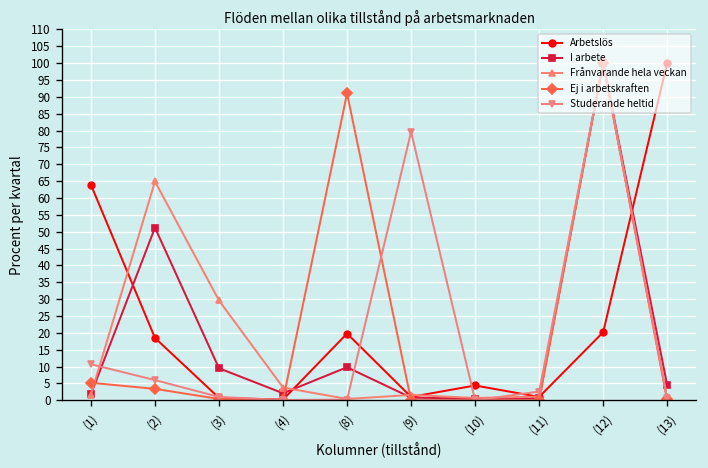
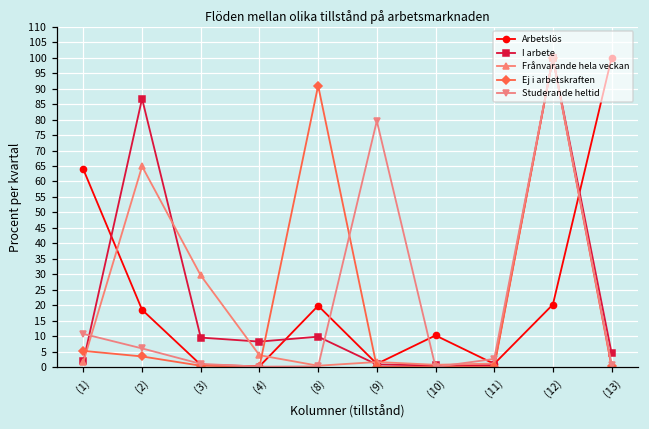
  {
    "Arbetslös": {
      "(1)": 64,
      "(2)": 19,
      "(8)": 20,
-     "(10)": 4,
+     "(10)": 10,
      "(12)": 20
    },
    "I arbete": {
-     "(2)": 51,
+     "(2)": 87,
      "(3)": 10,
-     "(4)": 2,
+     "(4)": 8,
      "(8)": 10,
      "(13)": 5
    }
  }
